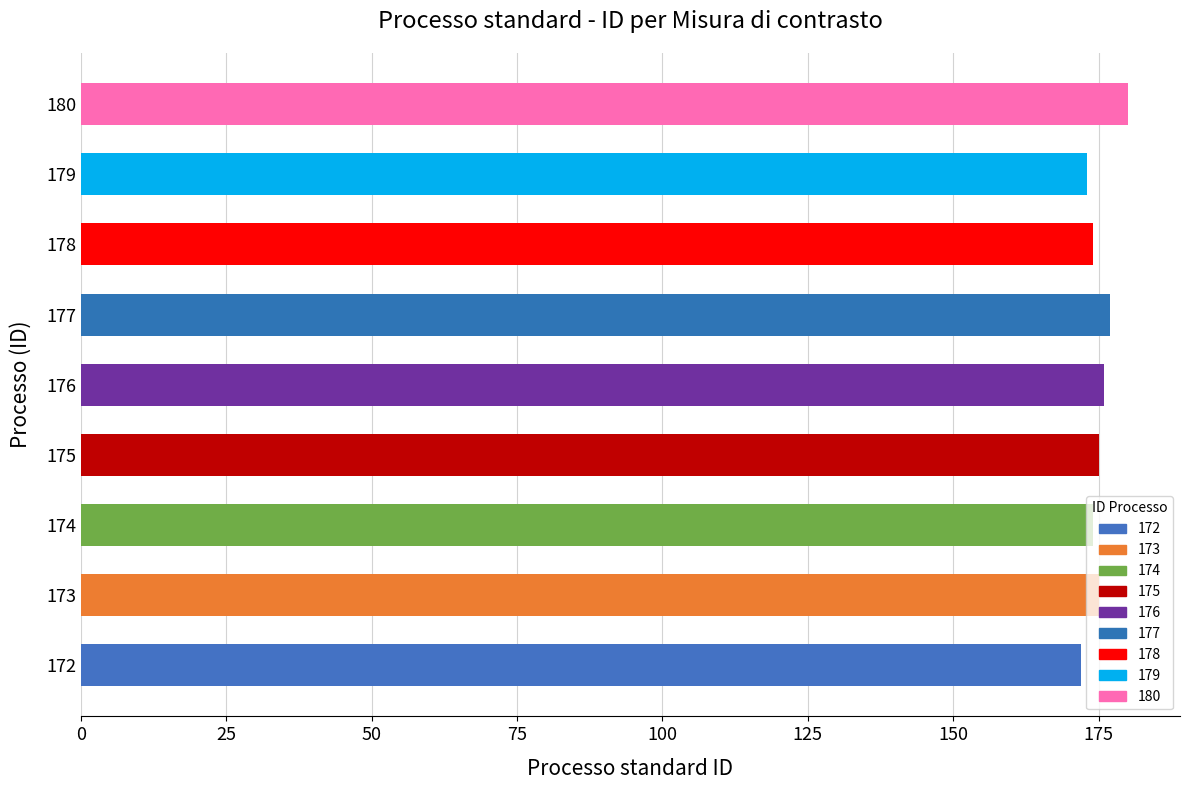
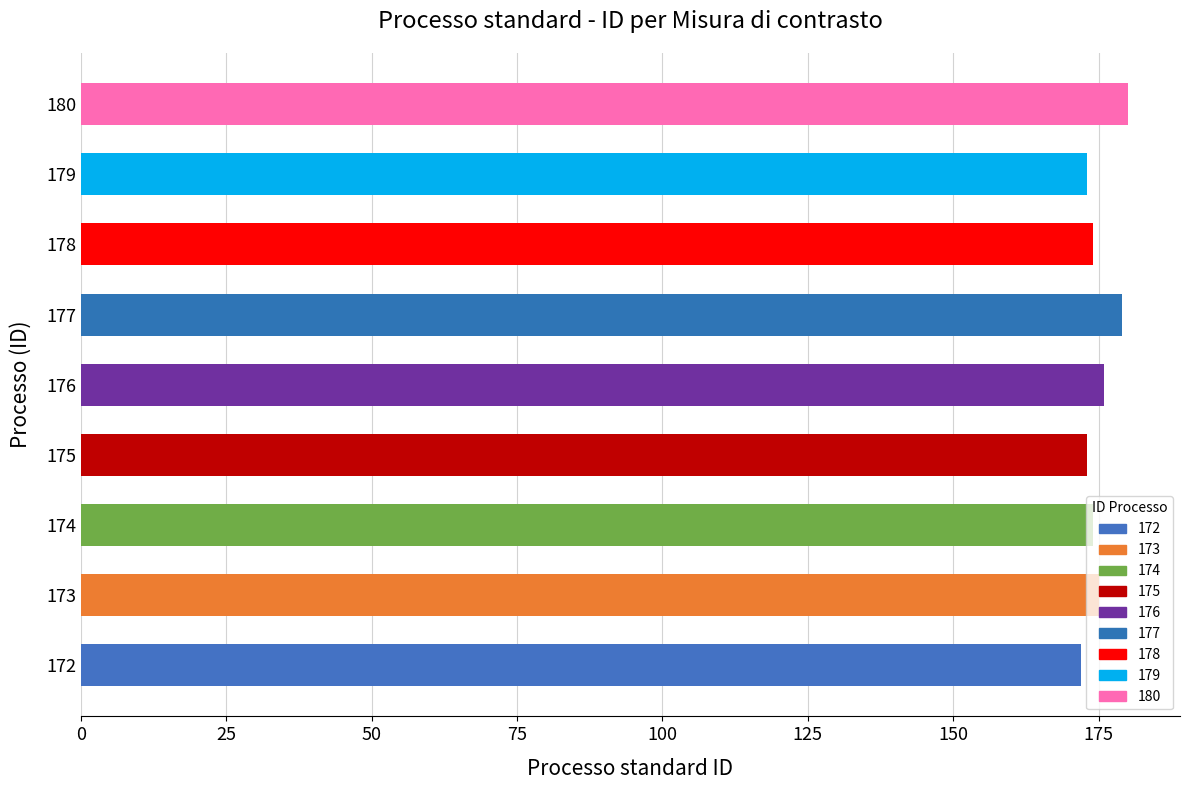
  {
    "180": 180,
    "179": 173,
    "178": 174,
-   "177": 177,
+   "177": 179,
    "176": 176,
-   "175": 175,
+   "175": 173,
    "172": 172
  }
